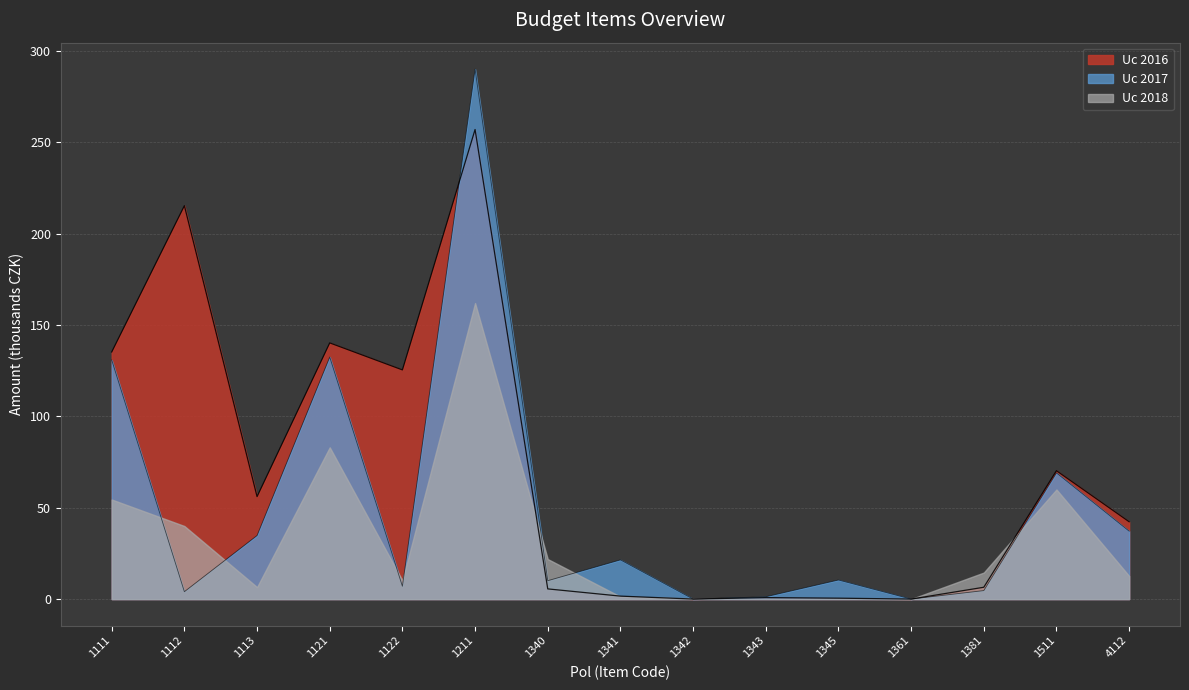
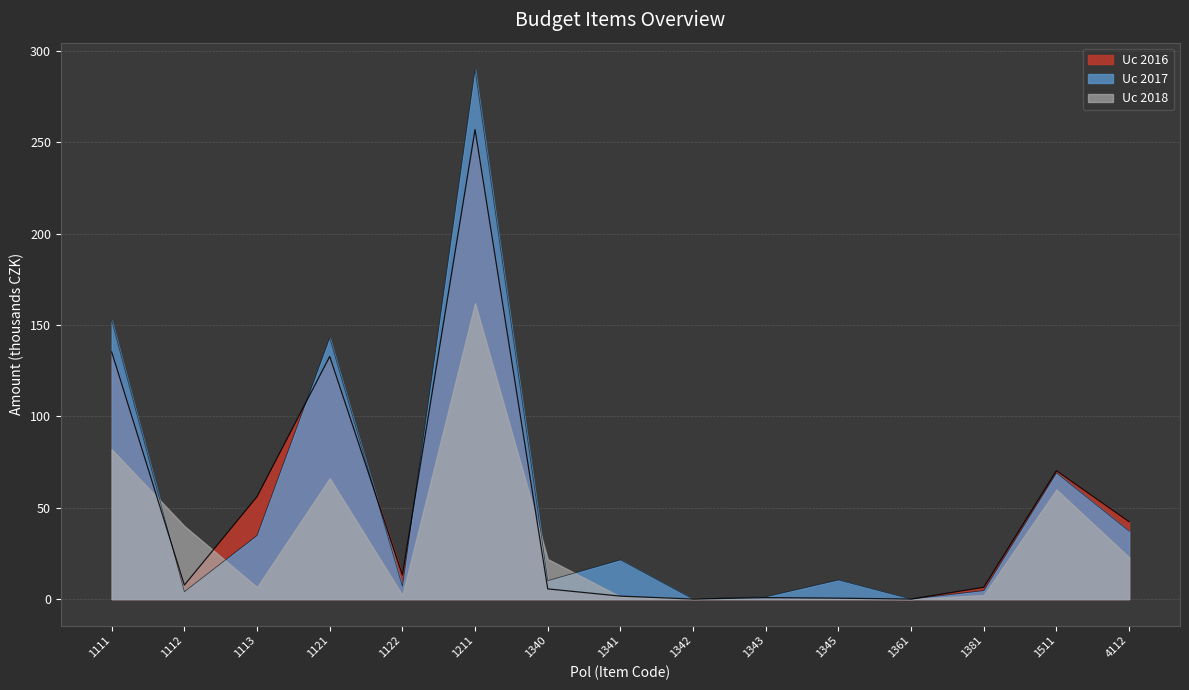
  {
    "Uc 2016": {
      "1111": 135,
-     "1112": 215,
+     "1112": 8,
      "1113": 56,
-     "1121": 140,
-     "1122": 125,
+     "1121": 133,
+     "1122": 13,
      "1211": 257,
      "1340": 6,
      "1381": 6,
      "4112": 42
    },
    "Uc 2017": {
-     "1111": 131,
+     "1111": 153,
      "1112": 4,
      "1113": 35,
-     "1121": 132,
+     "1121": 143,
      "1122": 7,
      "1211": 290,
      "1340": 10,
      "1341": 21,
      "1345": 10,
      "1381": 5,
      "4112": 37
    },
    "Uc 2018": {
-     "1111": 55,
+     "1111": 82,
      "1112": 40,
      "1113": 7,
-     "1121": 83,
-     "1122": 10,
+     "1121": 66,
+     "1122": 2,
      "1211": 162,
      "1340": 22,
-     "1381": 15,
+     "1381": 2,
      "1511": 60,
-     "4112": 13
+     "4112": 23
    }
  }
